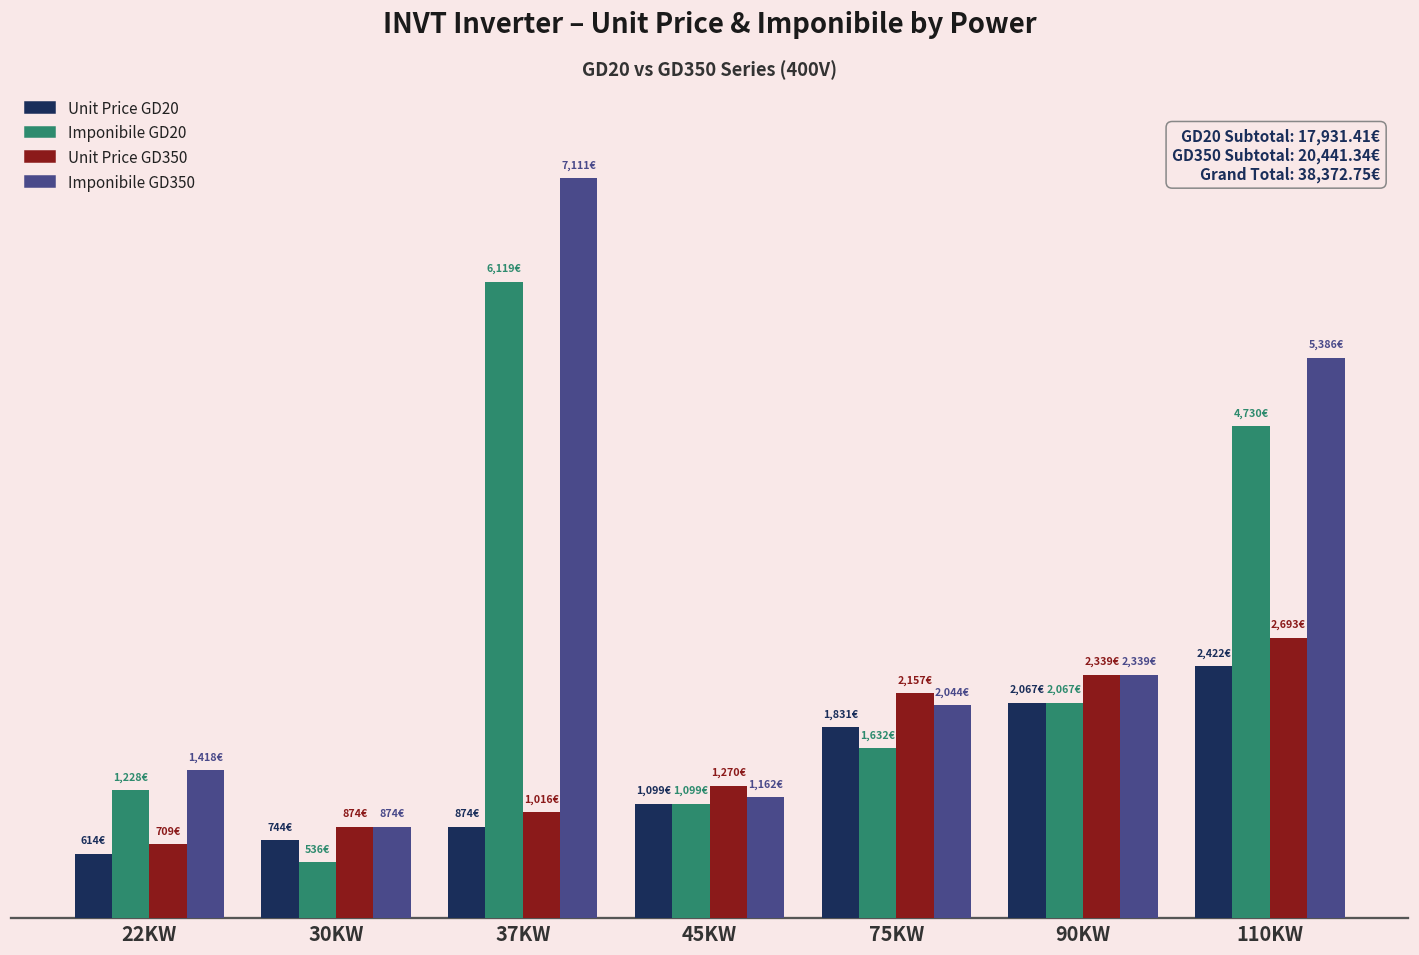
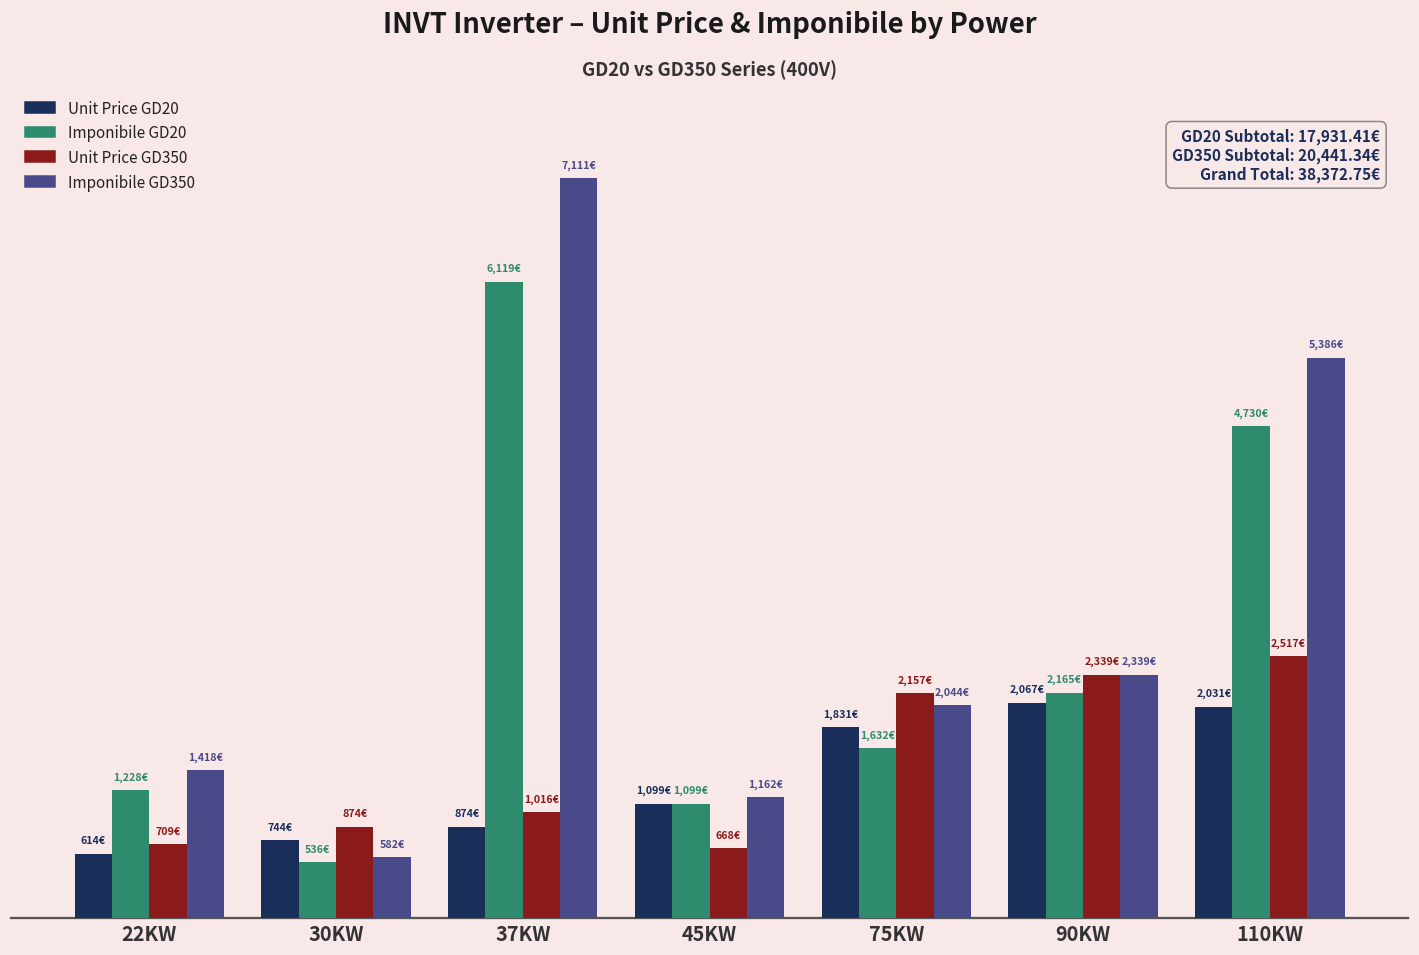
  {
    "Unit Price GD20": {
      "22KW": "614€",
      "30KW": "744€",
      "37KW": "874€",
      "45KW": "1,099€",
      "75KW": "1,831€",
      "90KW": "2,067€",
-     "110KW": "2,422€"
+     "110KW": "2,031€"
    },
    "Imponibile GD20": {
      "22KW": "1,228€",
      "30KW": "536€",
      "37KW": "6,119€",
      "45KW": "1,099€",
      "75KW": "1,632€",
-     "90KW": "2,067€",
+     "90KW": "2,165€",
      "110KW": "4,730€"
    },
    "Unit Price GD350": {
      "22KW": "709€",
      "30KW": "874€",
      "37KW": "1,016€",
-     "45KW": "1,270€",
+     "45KW": "668€",
      "75KW": "2,157€",
      "90KW": "2,339€",
-     "110KW": "2,693€"
+     "110KW": "2,517€"
    },
    "Imponibile GD350": {
      "22KW": "1,418€",
-     "30KW": "874€",
+     "30KW": "582€",
      "37KW": "7,111€",
      "45KW": "1,162€",
      "75KW": "2,044€",
      "90KW": "2,339€",
      "110KW": "5,386€"
    }
  }
